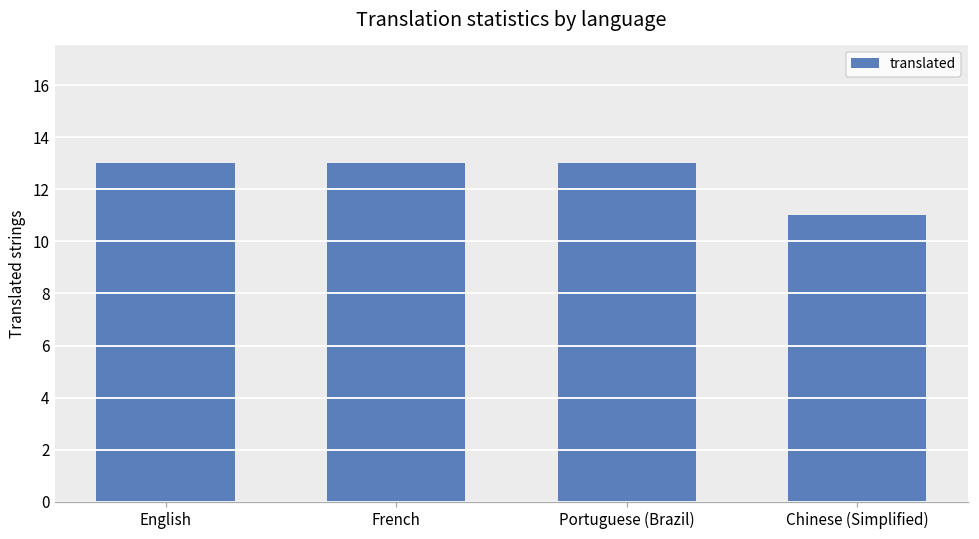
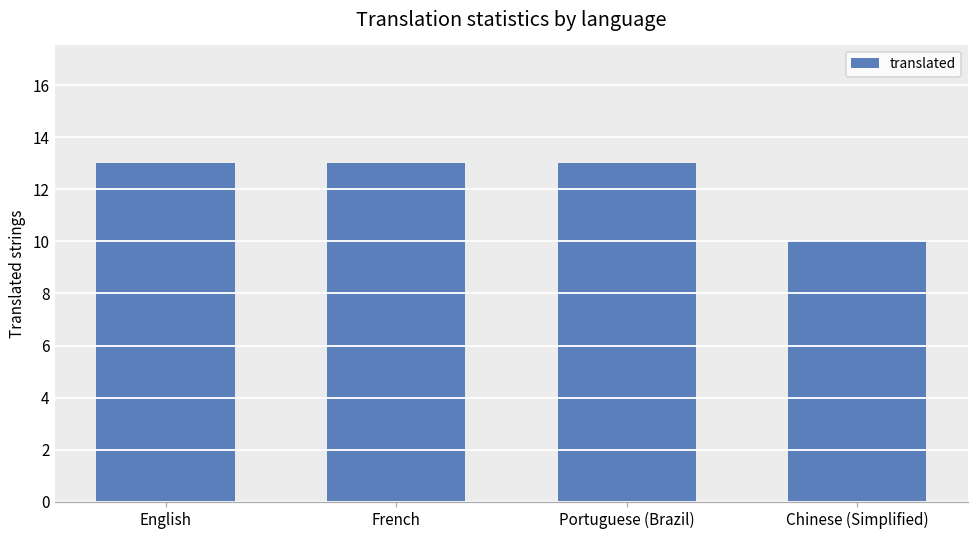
  {
    "English": 13,
    "French": 13,
    "Portuguese (Brazil)": 13,
-   "Chinese (Simplified)": 11
+   "Chinese (Simplified)": 10
  }
